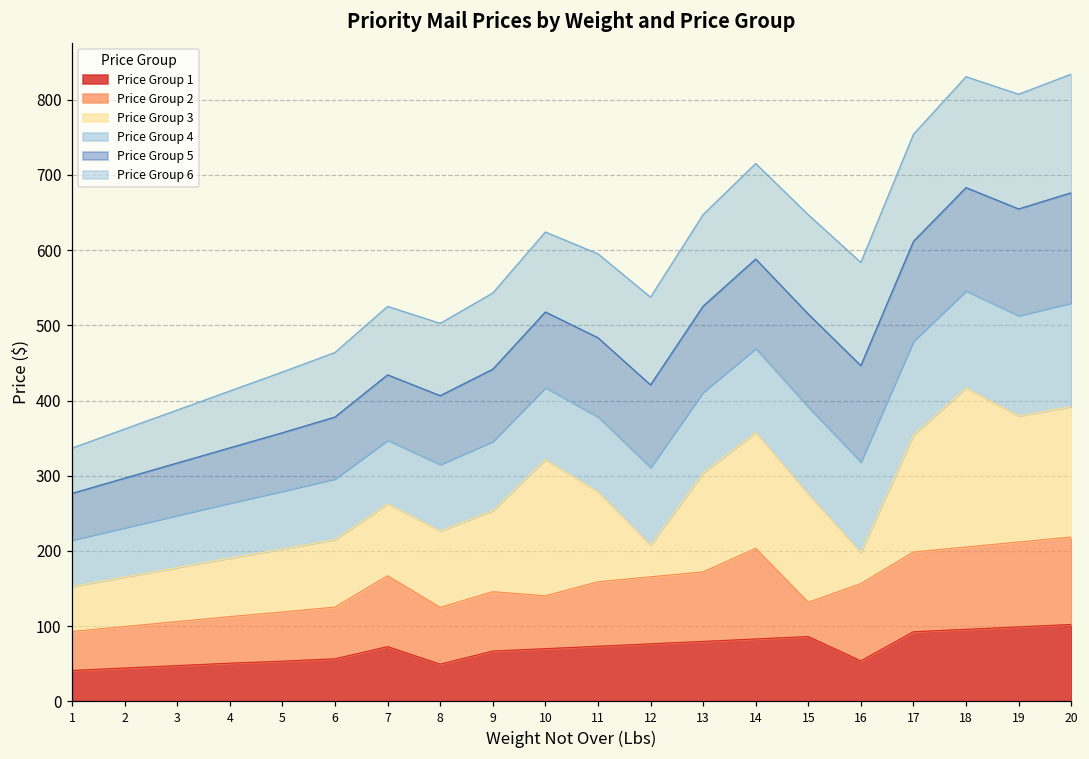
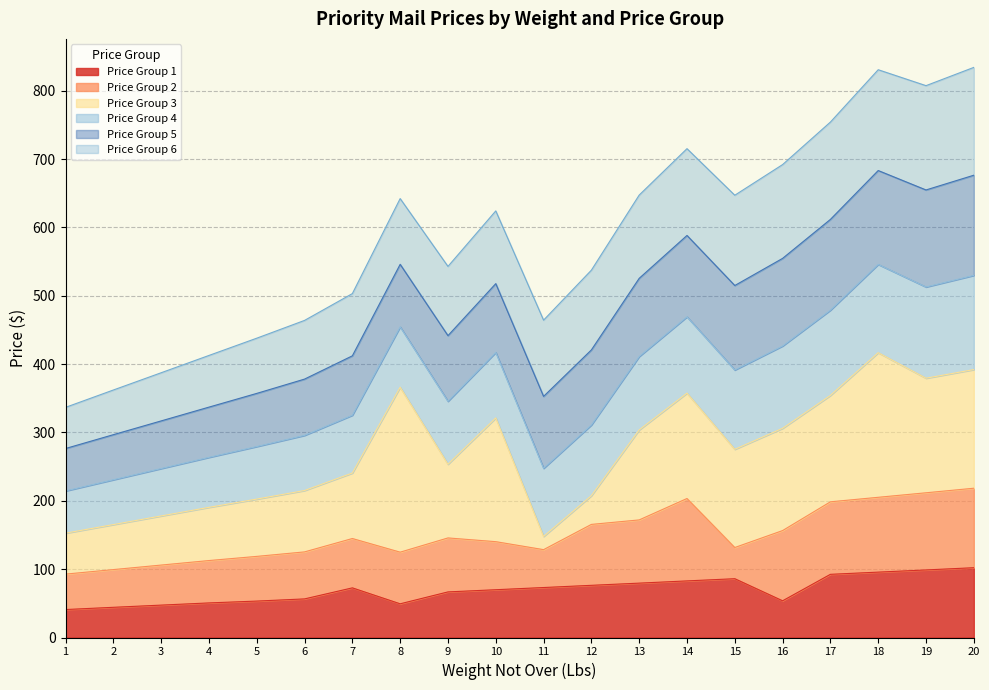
  {
    "Price Group 1": {
      "1": 40,
      "2": 40,
      "3": 50,
      "4": 50,
      "5": 50,
      "6": 60,
      "7": 70,
      "8": 50,
      "9": 70,
      "10": 70,
      "11": 70,
      "12": 80,
      "13": 80,
      "14": 80,
      "15": 90,
      "16": 50,
      "17": 90,
      "18": 100,
      "19": 100,
      "20": 100
    },
    "Price Group 2": {
      "1": 50,
      "2": 60,
      "3": 60,
      "4": 60,
      "5": 70,
      "6": 70,
-     "7": 90,
+     "7": 70,
      "8": 80,
      "9": 80,
      "10": 70,
-     "11": 90,
+     "11": 60,
      "12": 90,
      "13": 90,
      "14": 120,
      "15": 50,
      "16": 100,
      "17": 110,
      "18": 110,
      "19": 110,
      "20": 120
    },
    "Price Group 3": {
      "1": 60,
      "2": 70,
      "3": 70,
      "4": 80,
      "5": 80,
      "6": 90,
      "7": 100,
-     "8": 100,
+     "8": 240,
      "9": 110,
      "10": 180,
-     "11": 120,
+     "11": 20,
      "12": 40,
      "13": 130,
      "14": 150,
      "15": 140,
-     "16": 40,
+     "16": 150,
      "17": 160,
      "18": 210,
      "19": 170,
      "20": 170
    }
  }
